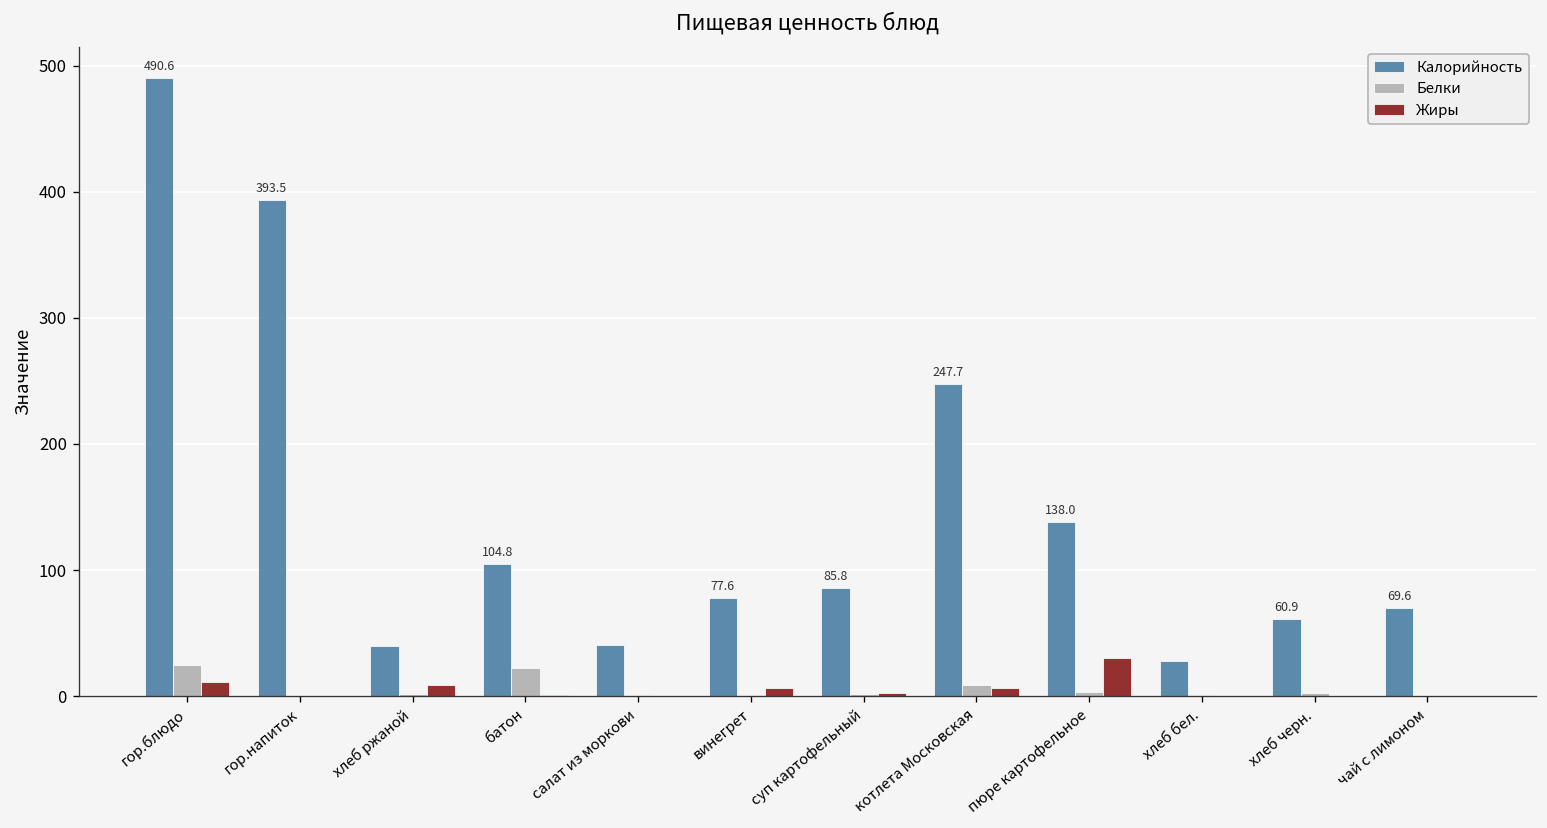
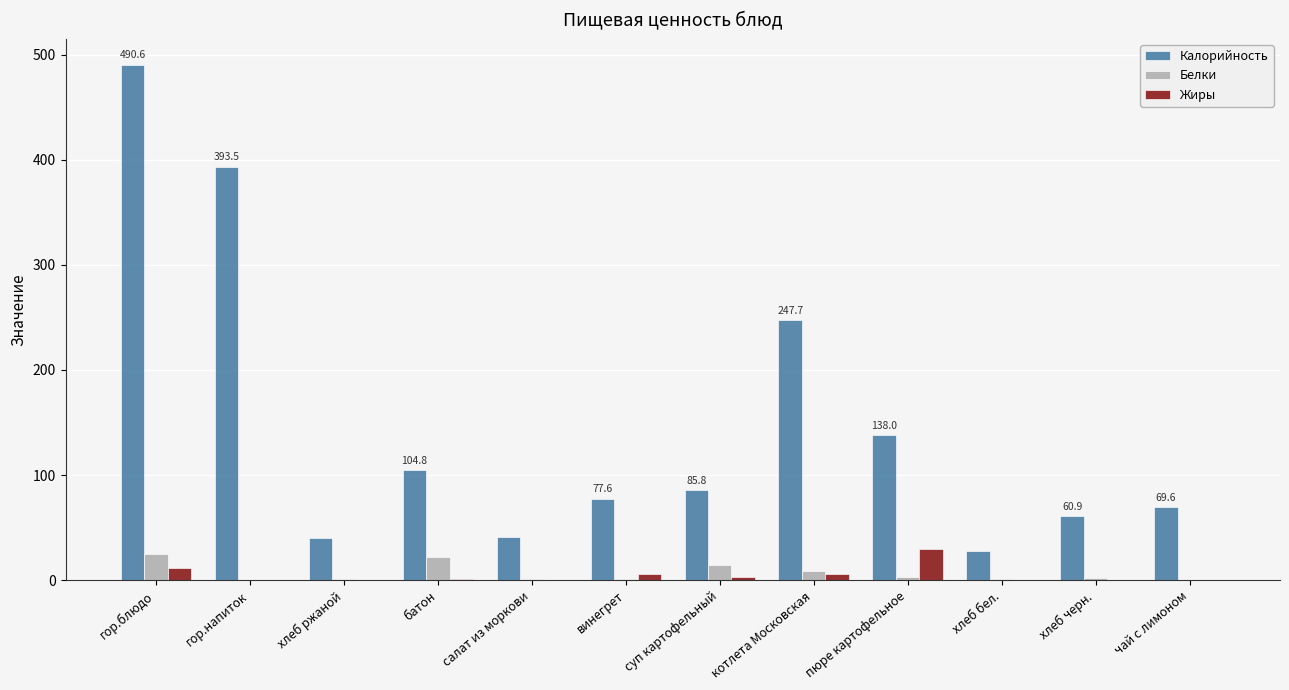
  {
    "Калорийность": {
      "гор.блюдо": 490.6,
      "гор.напиток": 393.5,
      "батон": 104.8,
      "винегрет": 77.6,
      "суп картофельный": 85.8,
      "котлета Московская": 247.7,
      "пюре картофельное": 138.0,
      "хлеб черн.": 60.9,
      "чай с лимоном": 69.6
    },
    "Белки": {
      "гор.блюдо": 25,
      "гор.напиток": 0,
      "батон": 22,
-     "суп картофельный": 2,
+     "суп картофельный": 14,
      "котлета Московская": 9,
      "пюре картофельное": 3
    },
    "Жиры": {
      "гор.блюдо": 11,
      "гор.напиток": 0,
-     "хлеб ржаной": 9,
+     "хлеб ржаной": 0,
      "салат из моркови": 0,
      "винегрет": 6,
      "суп картофельный": 3,
      "котлета Московская": 6,
      "пюре картофельное": 30,
      "чай с лимоном": 0
    }
  }
